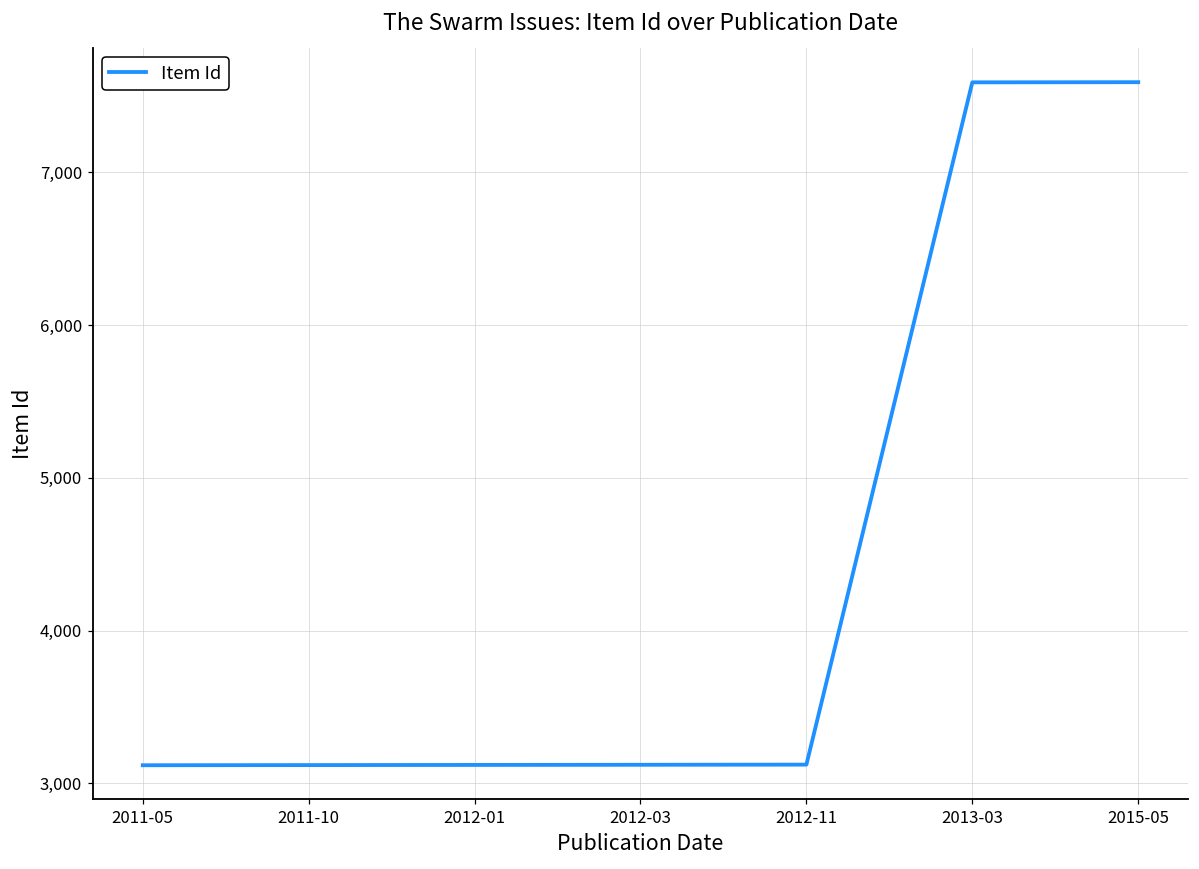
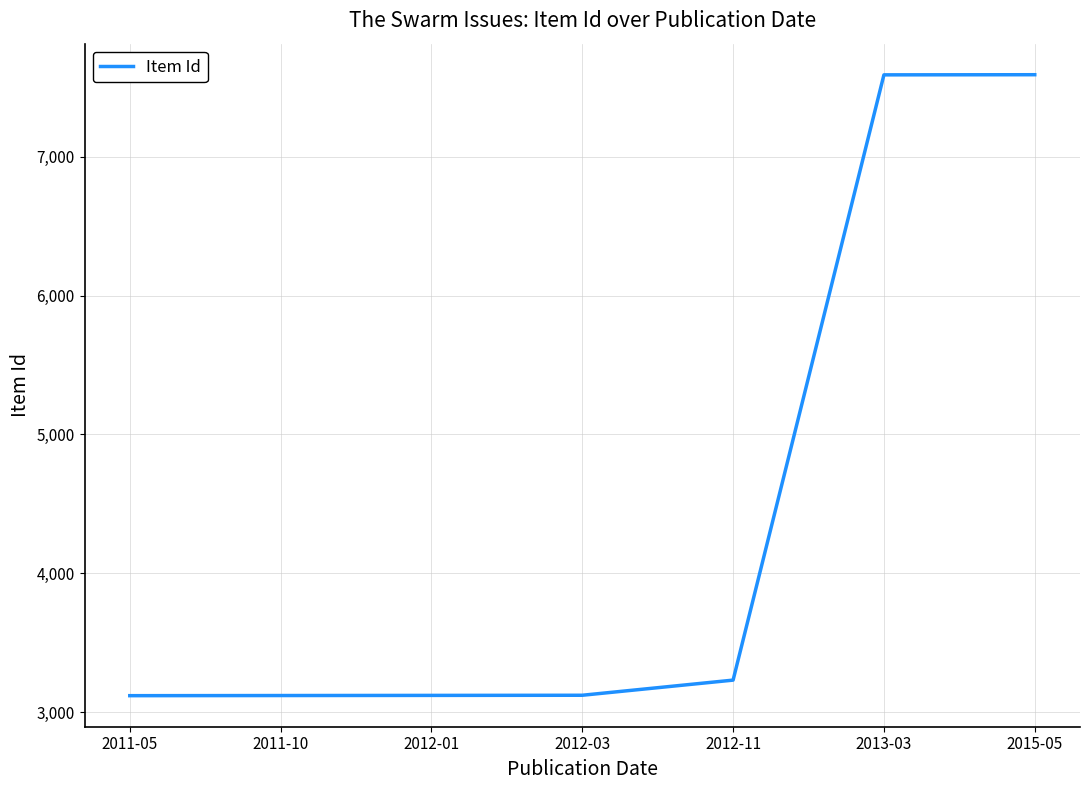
  {
    "2011-05": "3,120",
    "2011-10": "3,120",
    "2012-01": "3,120",
    "2012-03": "3,120",
-   "2012-11": "3,120",
+   "2012-11": "3,230",
    "2013-03": "7,590",
    "2015-05": "7,590"
  }
